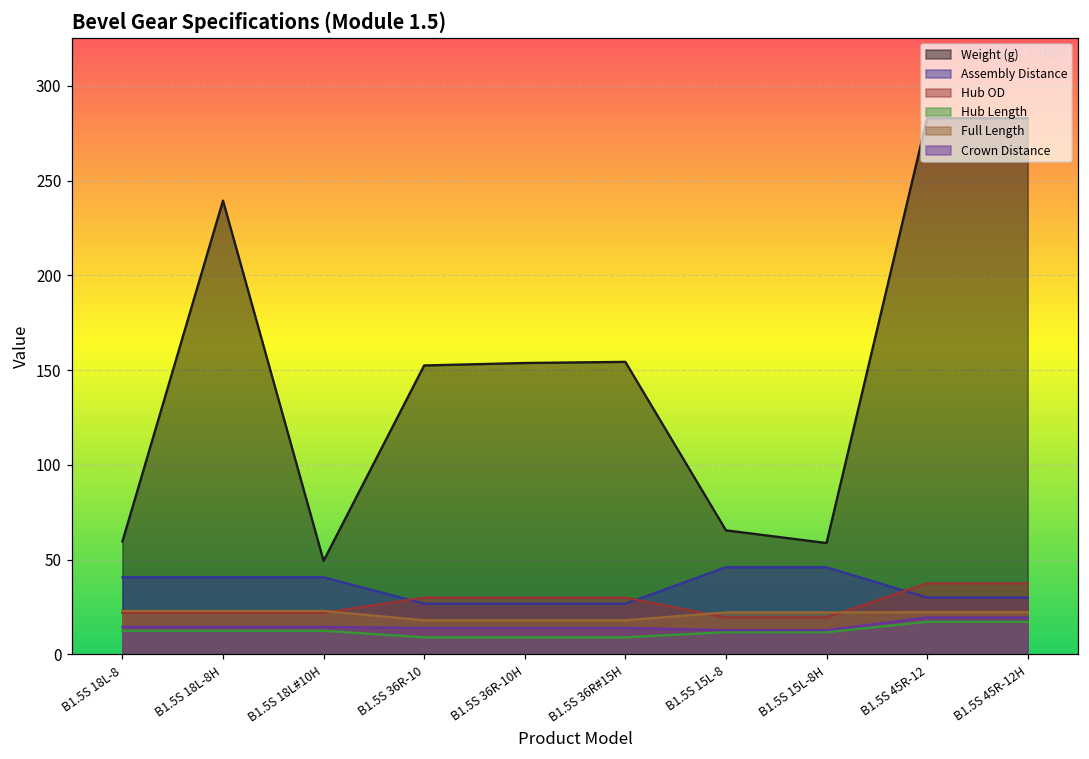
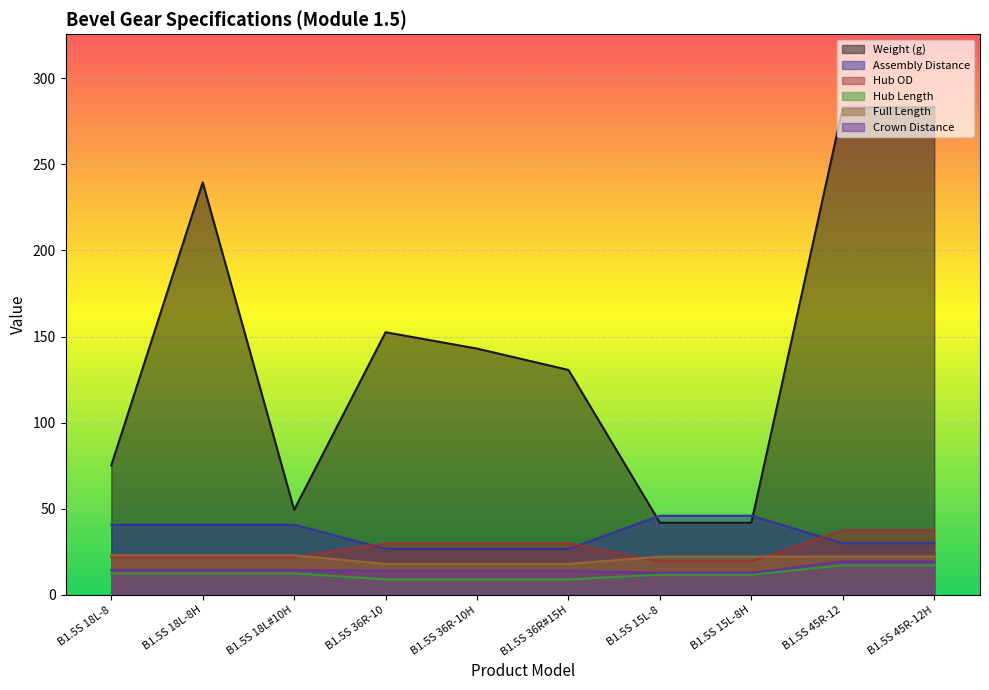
  {
    "Weight (g)": {
-     "B1.5S 18L-8": 60,
+     "B1.5S 18L-8": 75,
      "B1.5S 18L-8H": 240,
      "B1.5S 18L#10H": 49,
      "B1.5S 36R-10": 153,
-     "B1.5S 36R-10H": 154,
-     "B1.5S 36R#15H": 154,
-     "B1.5S 15L-8": 66,
-     "B1.5S 15L-8H": 59
+     "B1.5S 36R-10H": 143,
+     "B1.5S 36R#15H": 131,
+     "B1.5S 15L-8": 42,
+     "B1.5S 15L-8H": 42
    },
    "Hub Length": {
      "B1.5S 18L-8": 12,
      "B1.5S 18L-8H": 12,
      "B1.5S 18L#10H": 12,
      "B1.5S 36R-10": 9,
      "B1.5S 36R-10H": 9,
      "B1.5S 36R#15H": 9,
      "B1.5S 45R-12": 17,
      "B1.5S 45R-12H": 17
    }
  }
